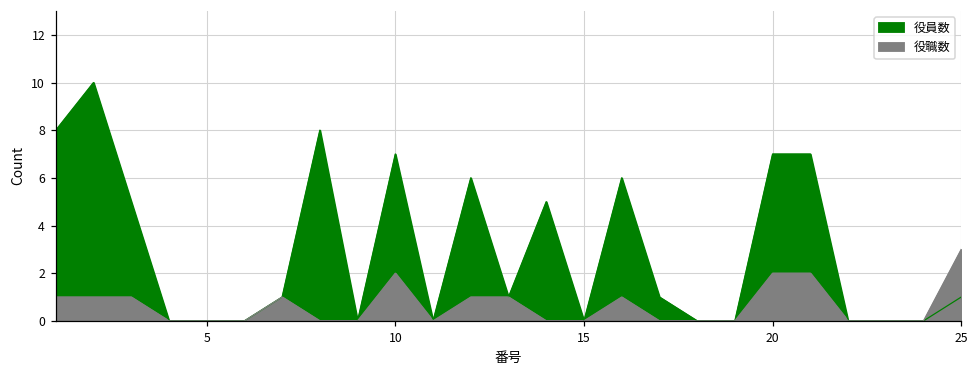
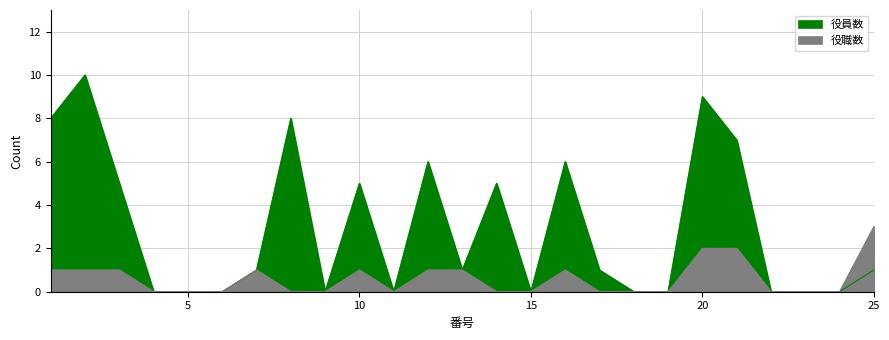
  {
    "役員数": {
-     "10": 7,
-     "20": 7,
+     "10": 5,
+     "20": 9,
      "25": 1
    },
    "役職数": {
-     "10": 2,
+     "10": 1,
      "20": 2,
      "25": 3
    }
  }
